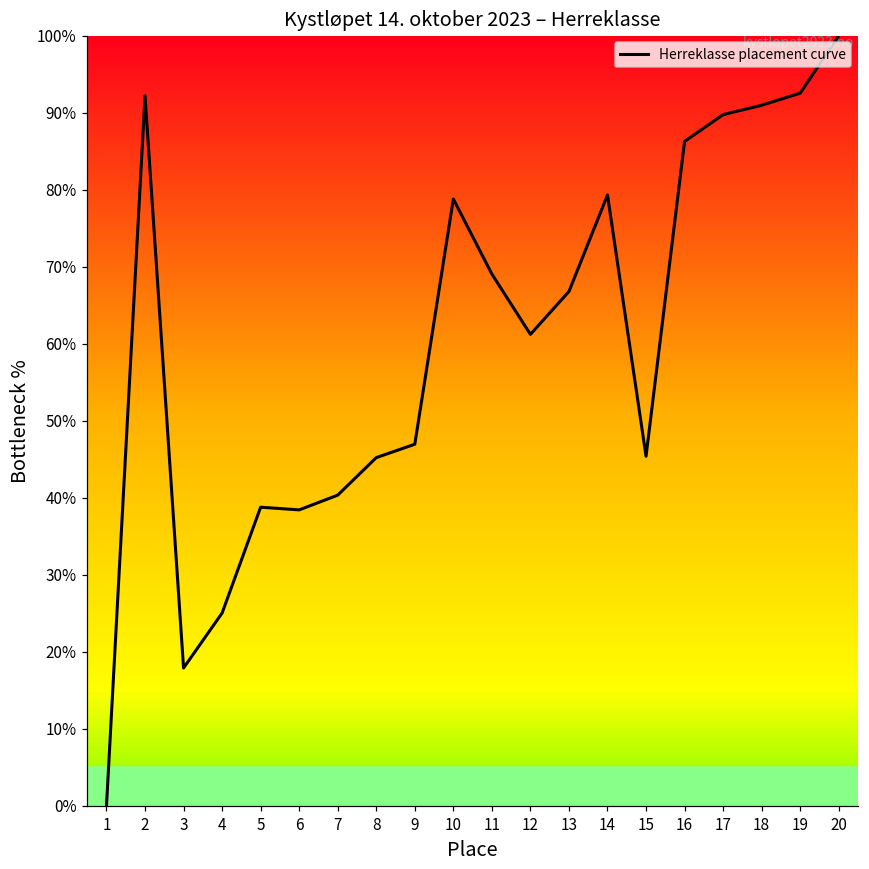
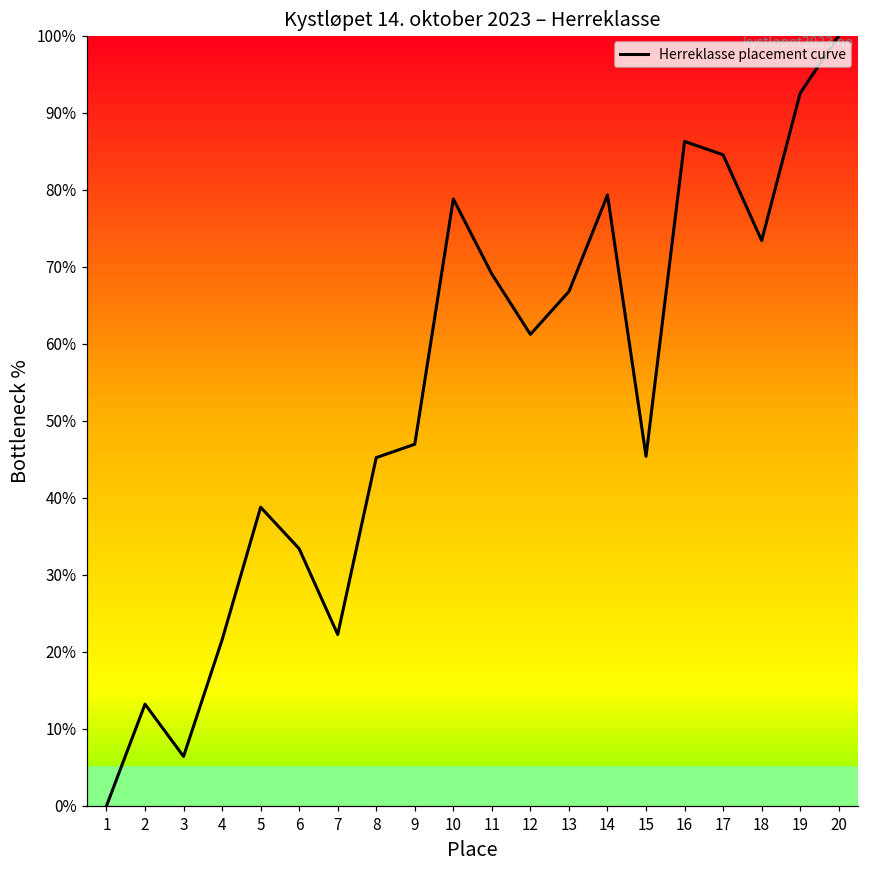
  {
-   "2": "92%",
-   "3": "18%",
-   "4": "25%",
+   "2": "13%",
+   "3": "6%",
+   "4": "22%",
    "5": "39%",
-   "6": "38%",
-   "7": "40%",
+   "6": "33%",
+   "7": "22%",
    "8": "45%",
    "9": "47%",
    "10": "79%",
    "11": "69%",
    "12": "61%",
    "13": "67%",
    "14": "79%",
    "15": "45%",
    "16": "86%",
-   "17": "90%",
-   "18": "91%",
+   "17": "85%",
+   "18": "73%",
    "19": "93%",
    "20": "100%"
  }
